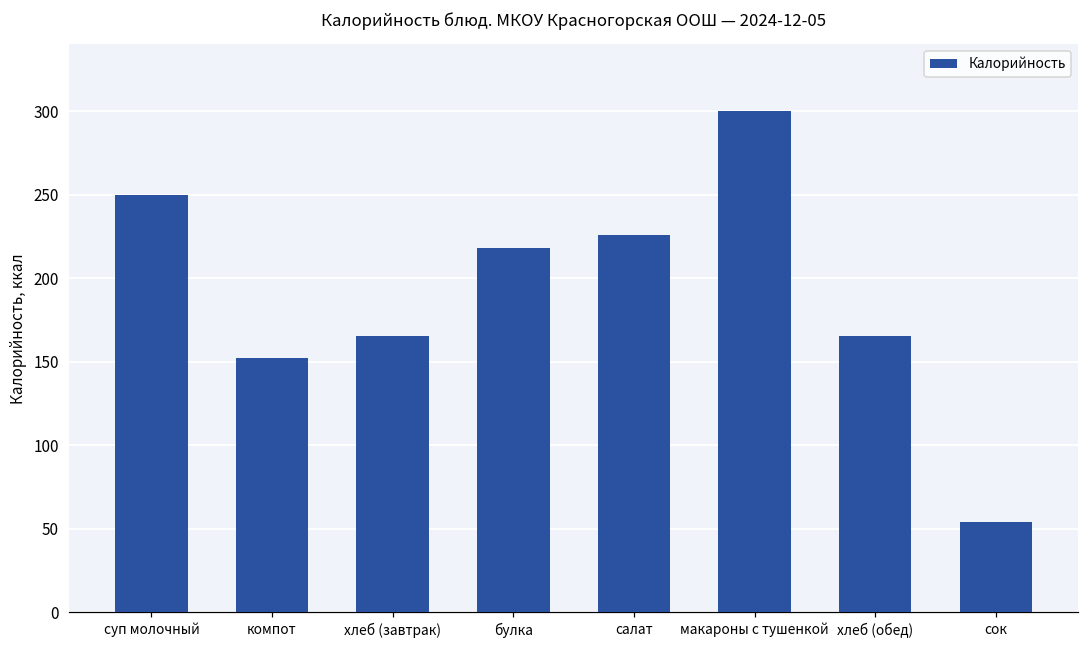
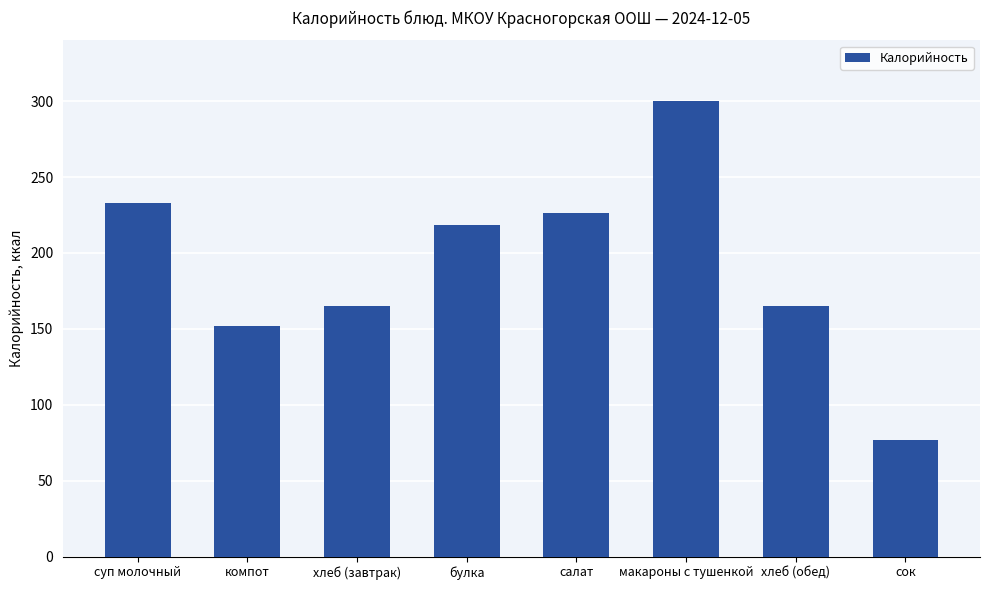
  {
-   "суп молочный": 250,
+   "суп молочный": 233,
    "компот": 152,
    "хлеб (завтрак)": 165,
    "булка": 218,
    "салат": 226,
    "макароны с тушенкой": 300,
    "хлеб (обед)": 165,
-   "сок": 54
+   "сок": 77
  }
